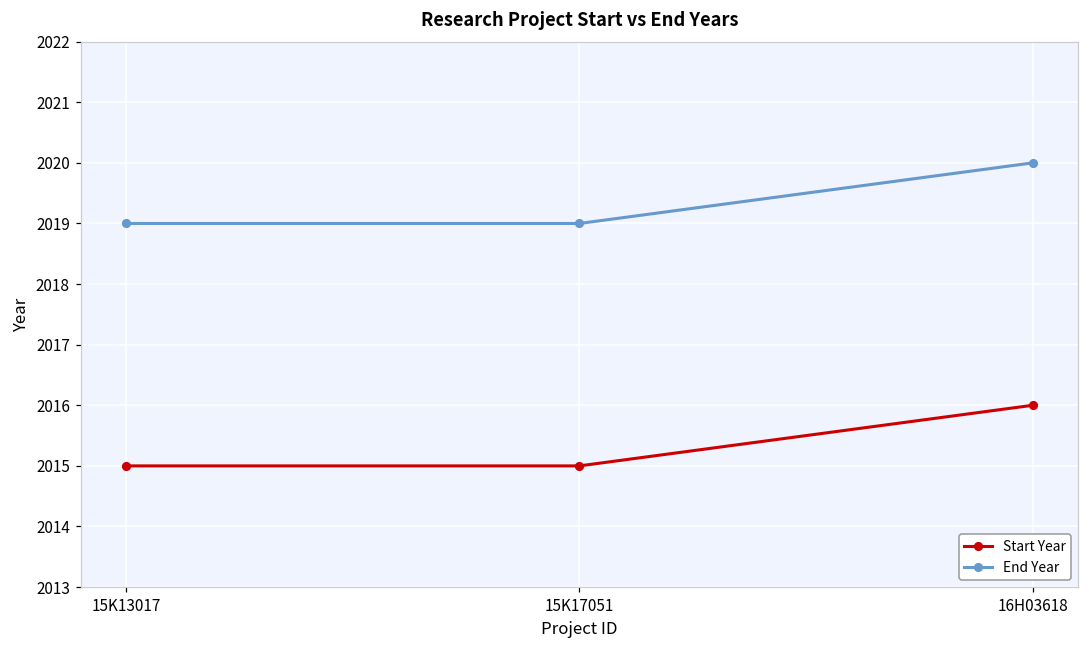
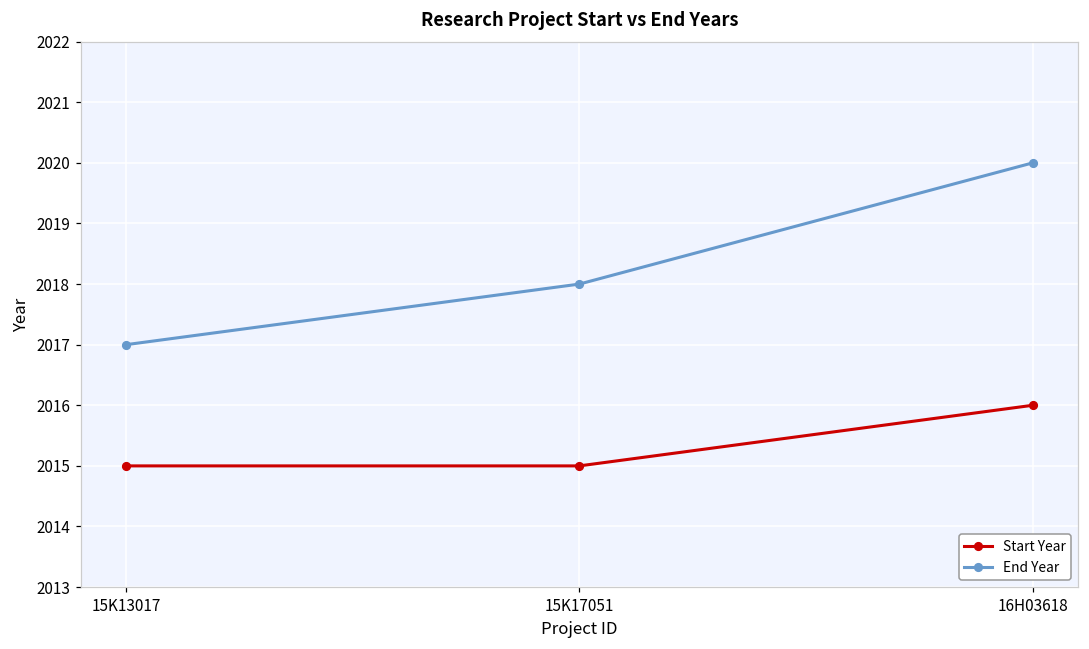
  {
    "Start Year": {
      "15K13017": 2015,
      "15K17051": 2015,
      "16H03618": 2016
    },
    "End Year": {
-     "15K13017": 2019,
-     "15K17051": 2019,
+     "15K13017": 2017,
+     "15K17051": 2018,
      "16H03618": 2020
    }
  }
